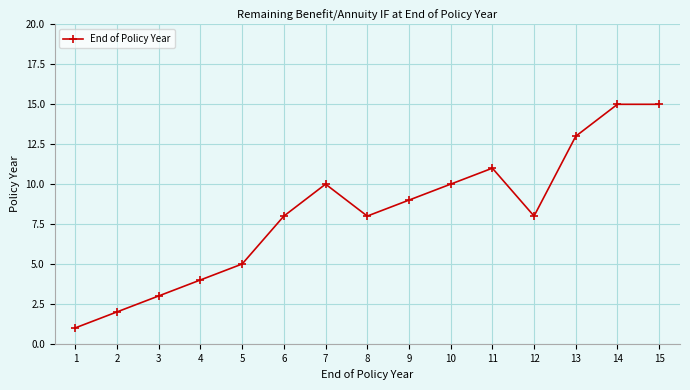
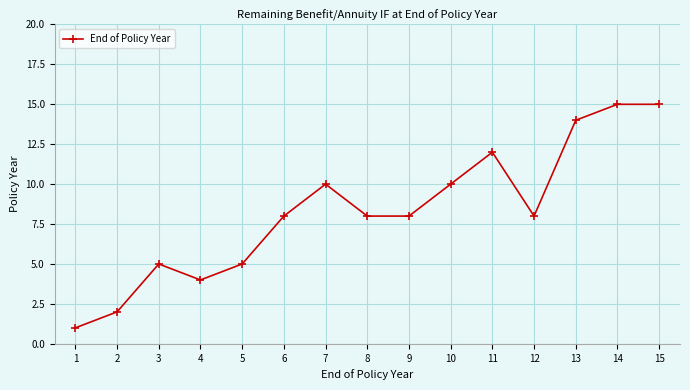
  {
    "1": 1,
    "2": 2,
-   "3": 3,
+   "3": 5,
    "4": 4,
    "5": 5,
    "6": 8,
    "7": 10,
    "8": 8,
-   "9": 9,
+   "9": 8,
    "10": 10,
-   "11": 11,
+   "11": 12,
    "12": 8,
-   "13": 13,
+   "13": 14,
    "14": 15,
    "15": 15
  }
